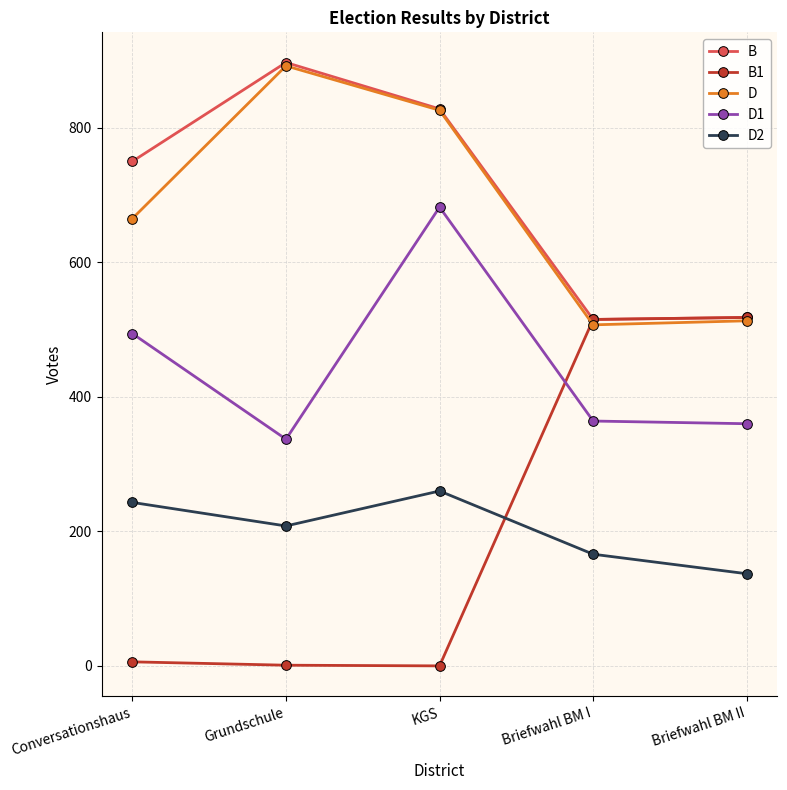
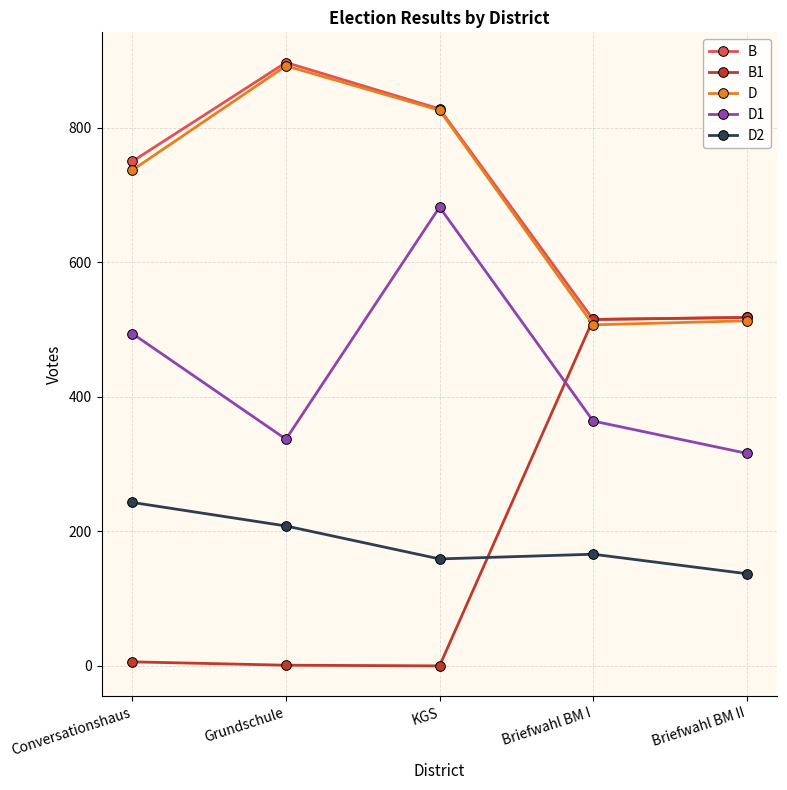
  {
    "D": {
-     "Conversationshaus": 670,
+     "Conversationshaus": 740,
      "Grundschule": 890,
      "Briefwahl BM I": 510,
      "Briefwahl BM II": 510
    },
    "D1": {
      "Conversationshaus": 490,
      "Grundschule": 340,
      "KGS": 680,
      "Briefwahl BM I": 360,
-     "Briefwahl BM II": 360
+     "Briefwahl BM II": 320
    },
    "D2": {
      "Conversationshaus": 240,
      "Grundschule": 210,
-     "KGS": 260,
+     "KGS": 160,
      "Briefwahl BM I": 170,
      "Briefwahl BM II": 140
    }
  }
